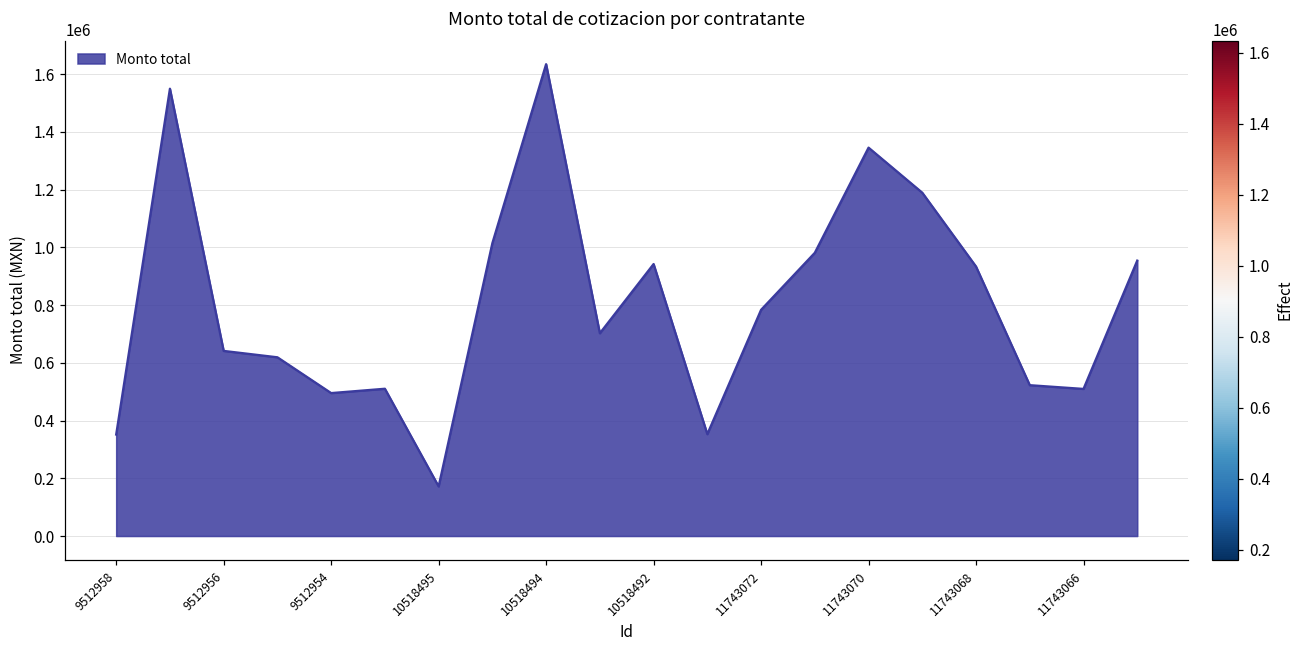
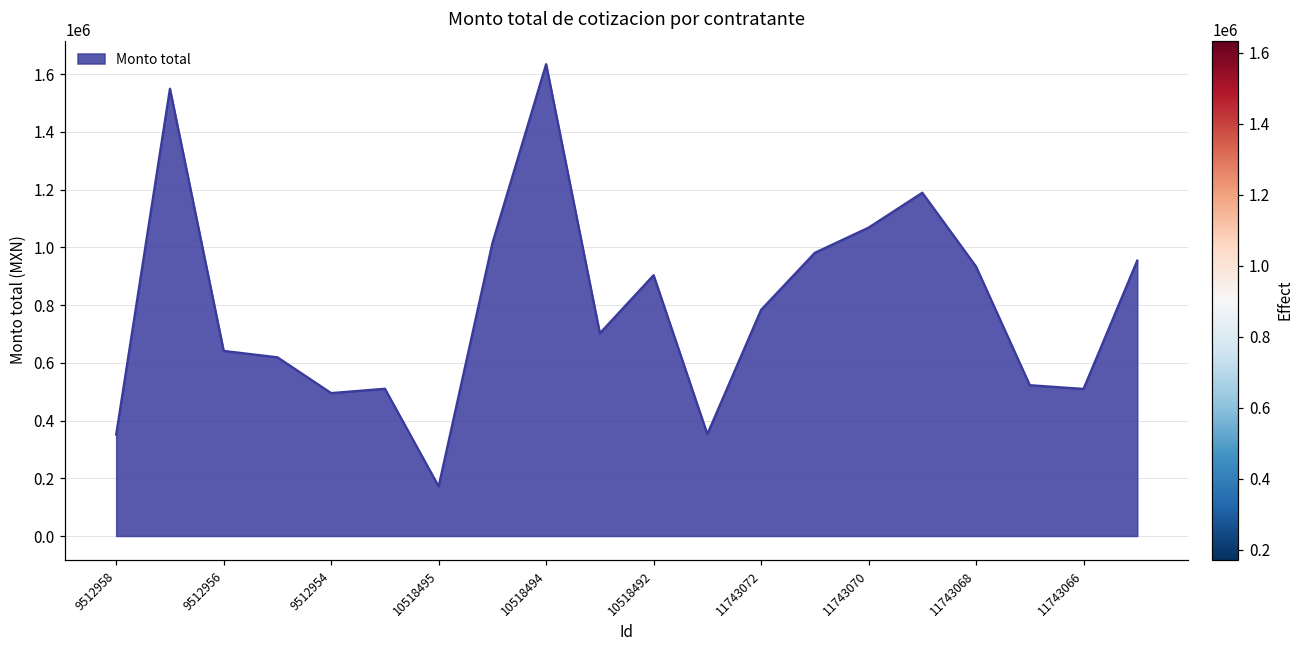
  {
    "9512958": 350000,
    "9512956": 640000,
    "9512954": 500000,
    "10518495": 170000,
    "10518494": 1640000,
-   "10518492": 940000,
+   "10518492": 900000,
    "11743072": 780000,
-   "11743070": 1350000,
+   "11743070": 1070000,
    "11743068": 930000,
    "11743066": 510000
  }
